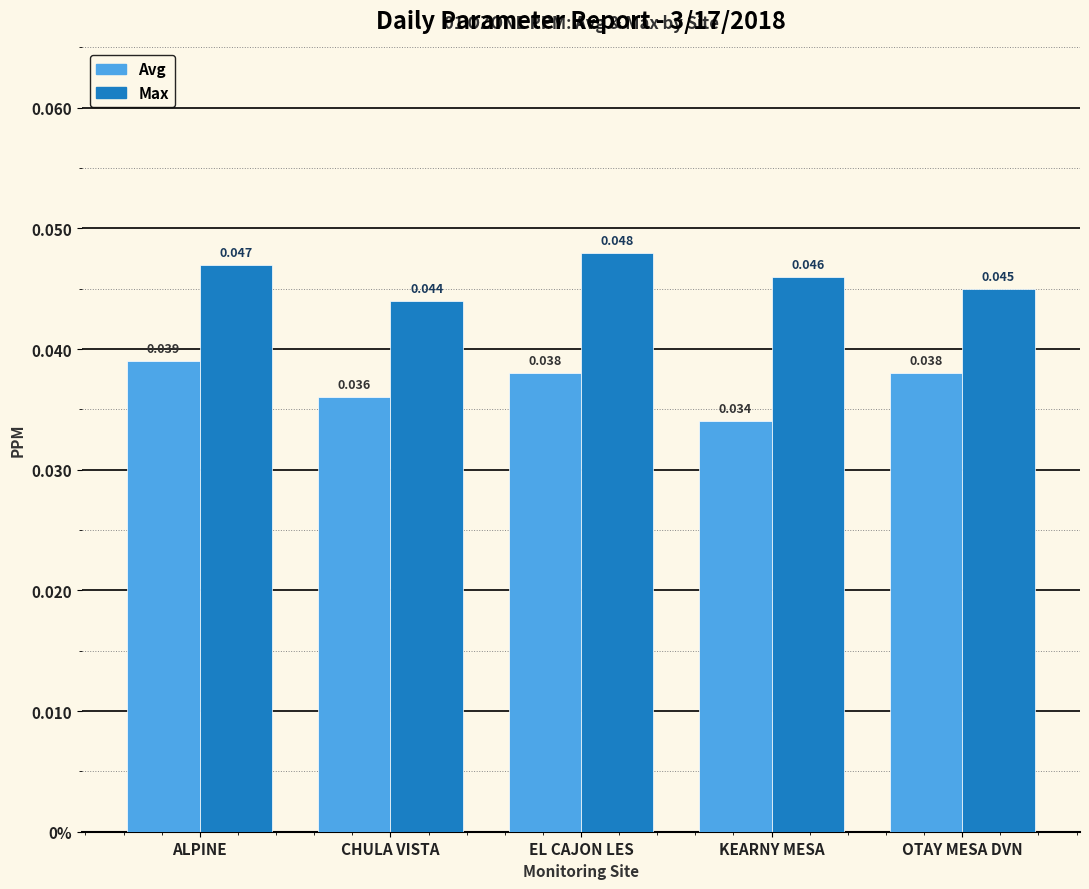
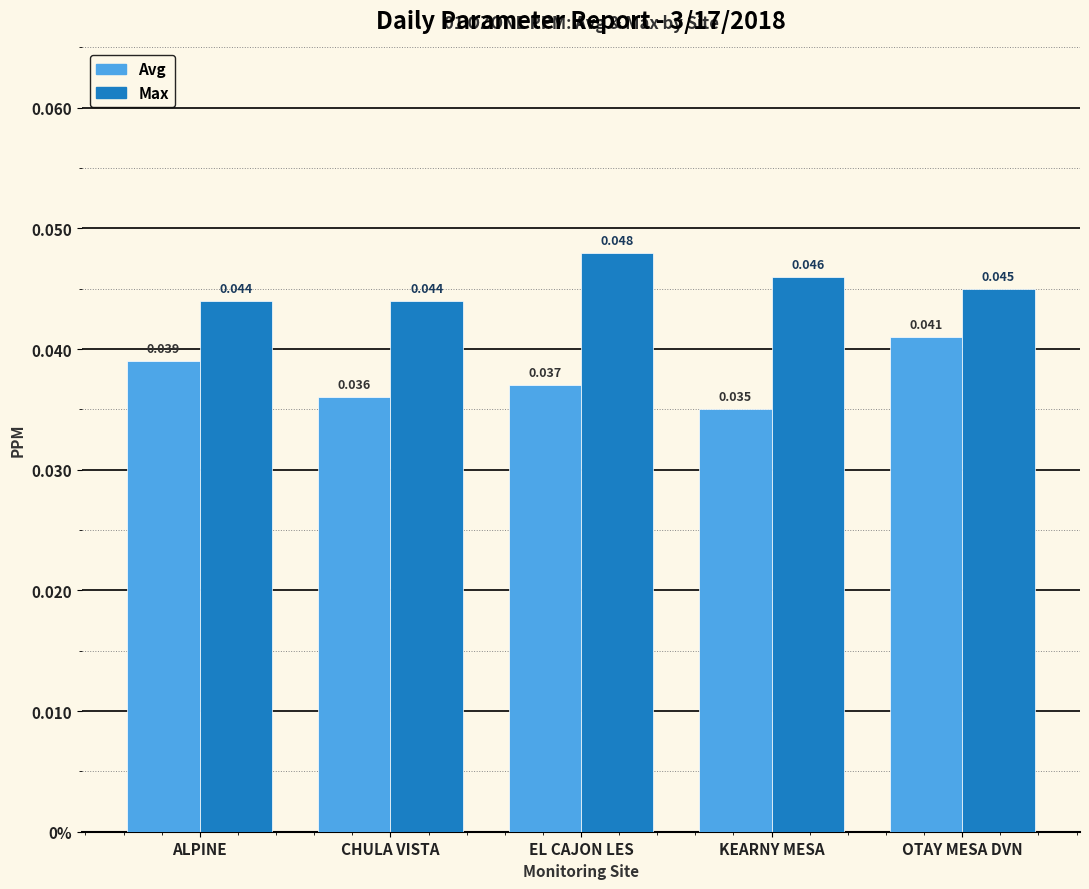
  {
    "Avg": {
      "ALPINE": 0.039,
      "CHULA VISTA": 0.036,
-     "EL CAJON LES": 0.038,
-     "KEARNY MESA": 0.034,
-     "OTAY MESA DVN": 0.038
+     "EL CAJON LES": 0.037,
+     "KEARNY MESA": 0.035,
+     "OTAY MESA DVN": 0.041
    },
    "Max": {
-     "ALPINE": 0.047,
+     "ALPINE": 0.044,
      "CHULA VISTA": 0.044,
      "EL CAJON LES": 0.048,
      "KEARNY MESA": 0.046,
      "OTAY MESA DVN": 0.045
    }
  }
